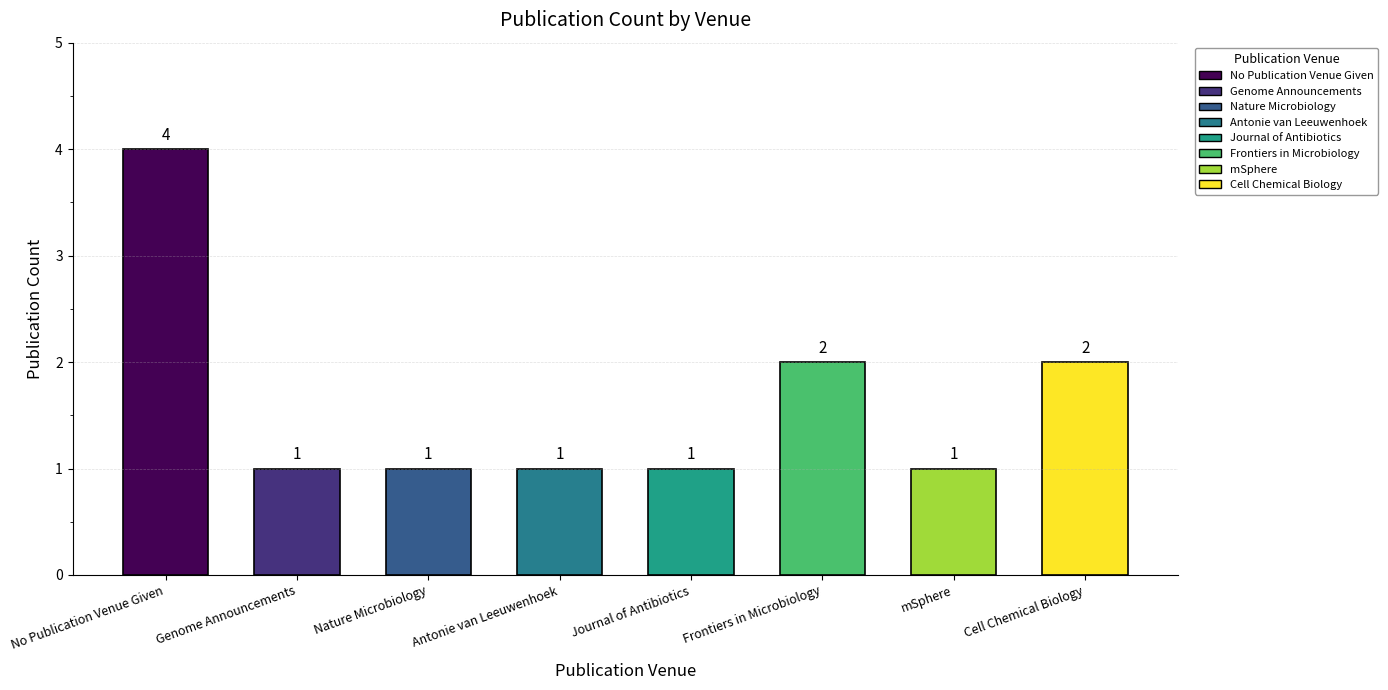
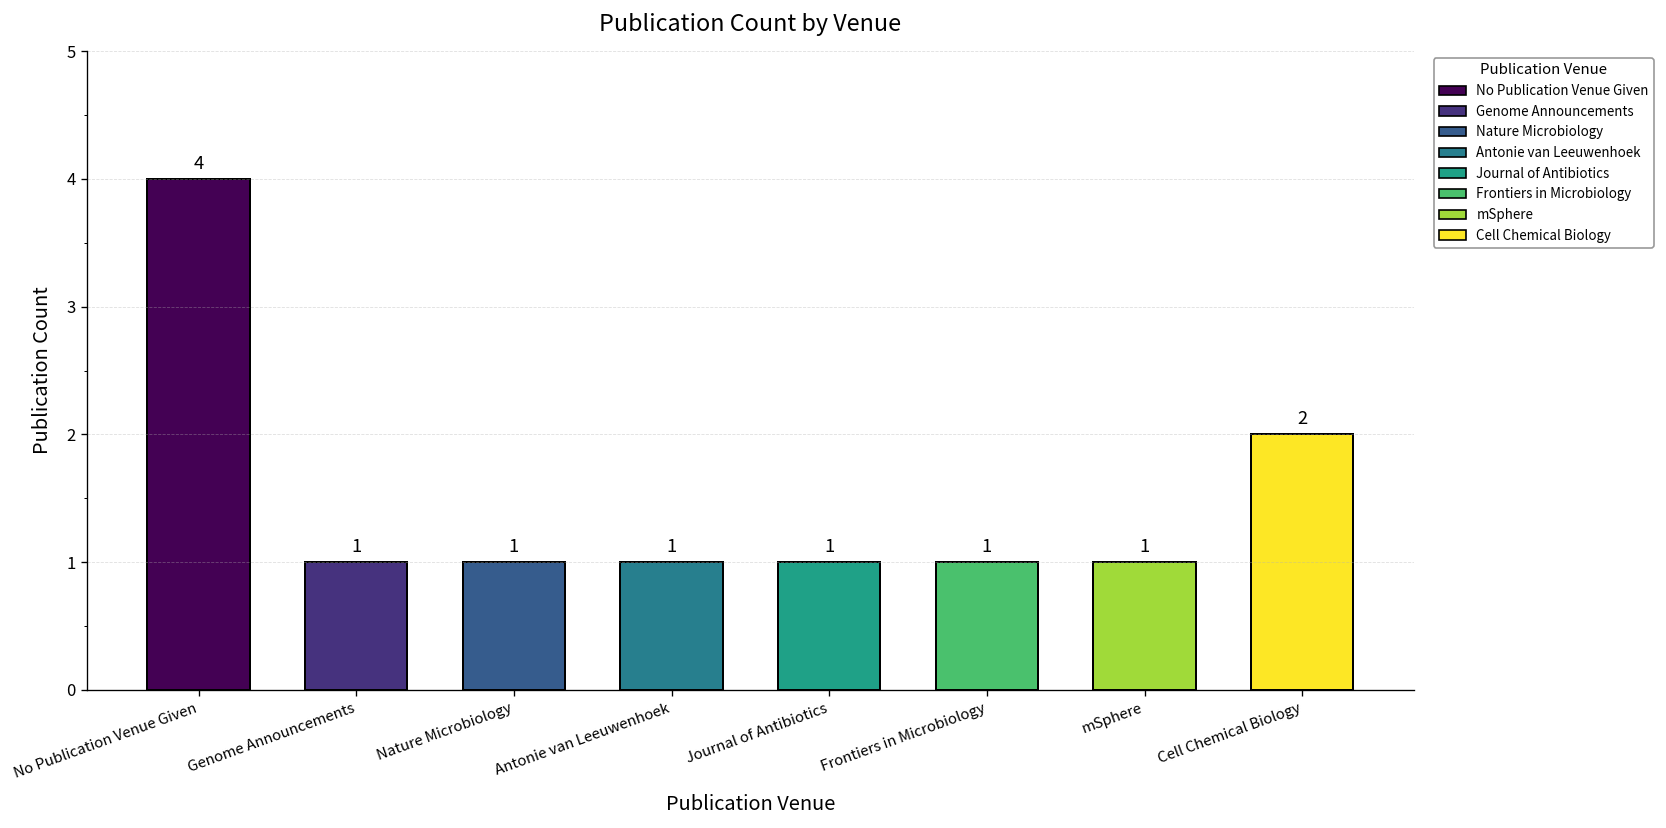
  {
    "No Publication Venue Given": 4,
    "Genome Announcements": 1,
    "Nature Microbiology": 1,
    "Antonie van Leeuwenhoek": 1,
    "Journal of Antibiotics": 1,
-   "Frontiers in Microbiology": 2,
+   "Frontiers in Microbiology": 1,
    "mSphere": 1,
    "Cell Chemical Biology": 2
  }
